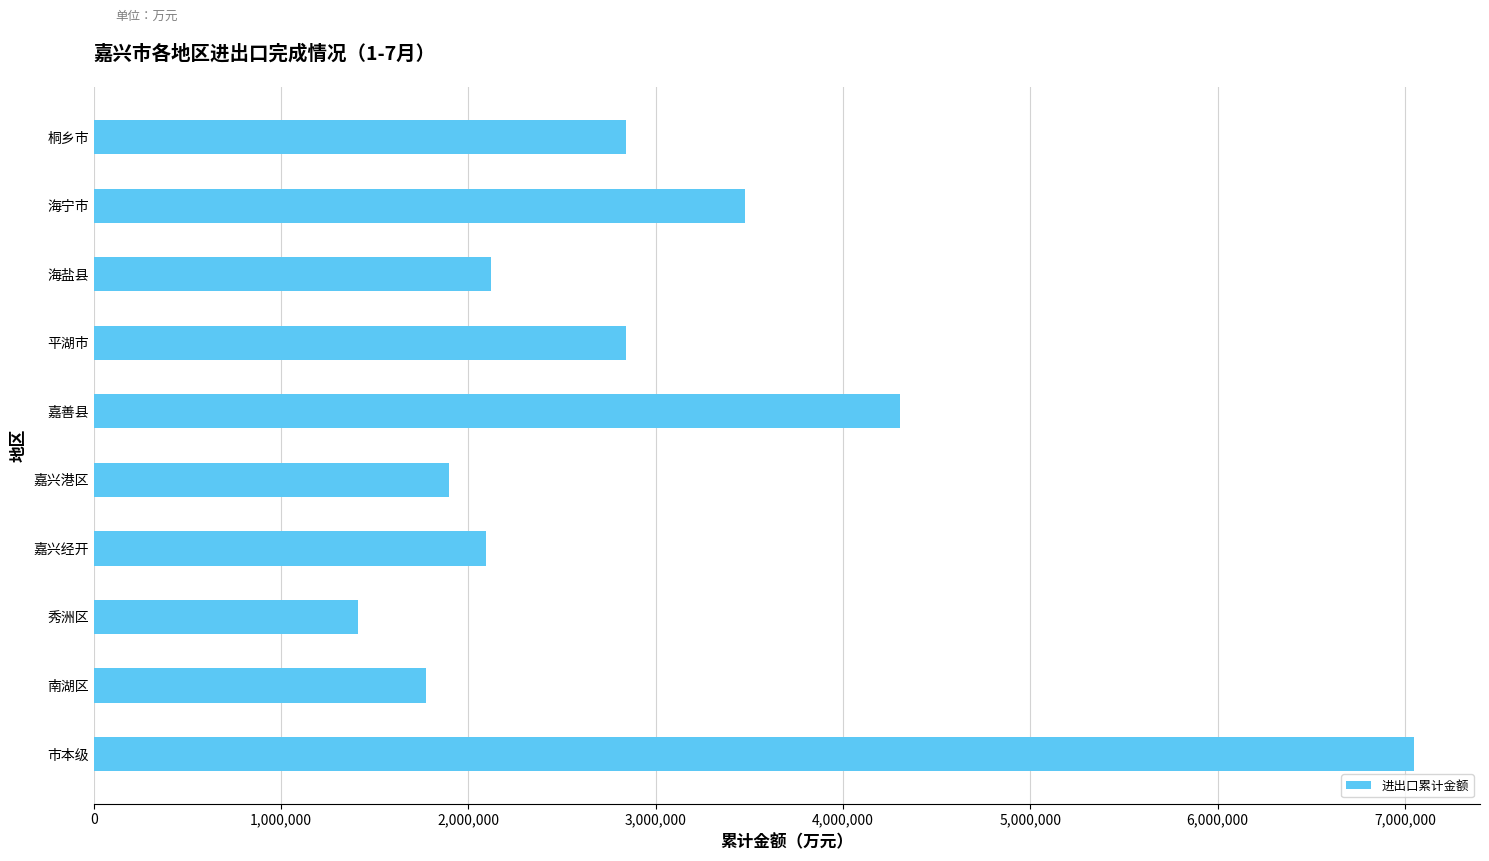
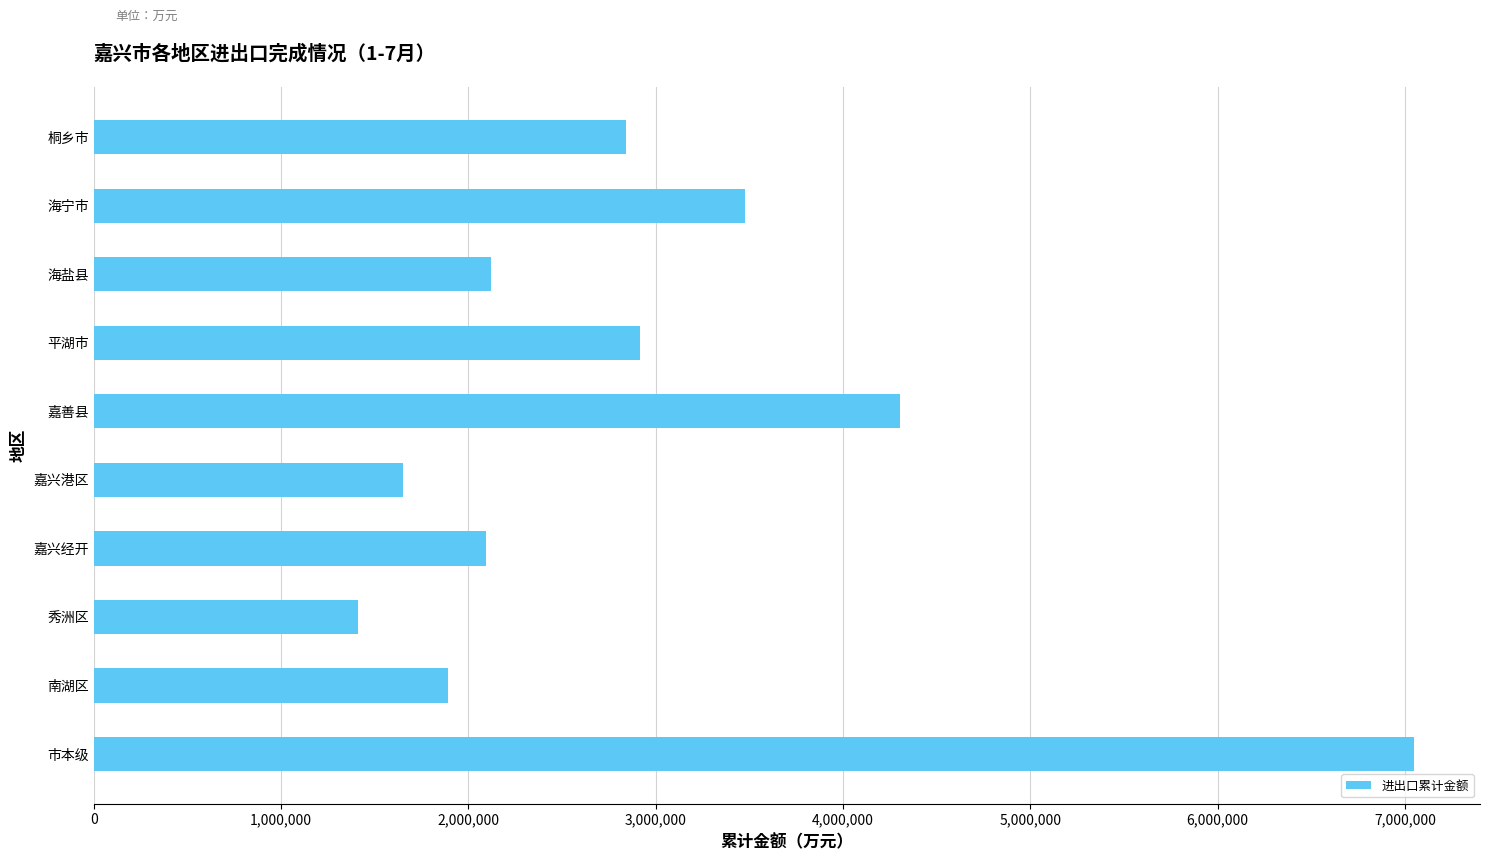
  {
    "桐乡市": "2,840,000",
    "海宁市": "3,480,000",
    "海盐县": "2,120,000",
-   "平湖市": "2,840,000",
+   "平湖市": "2,920,000",
    "嘉善县": "4,300,000",
-   "嘉兴港区": "1,900,000",
+   "嘉兴港区": "1,650,000",
    "嘉兴经开": "2,090,000",
    "秀洲区": "1,410,000",
-   "南湖区": "1,770,000",
+   "南湖区": "1,890,000",
    "市本级": "7,050,000"
  }
